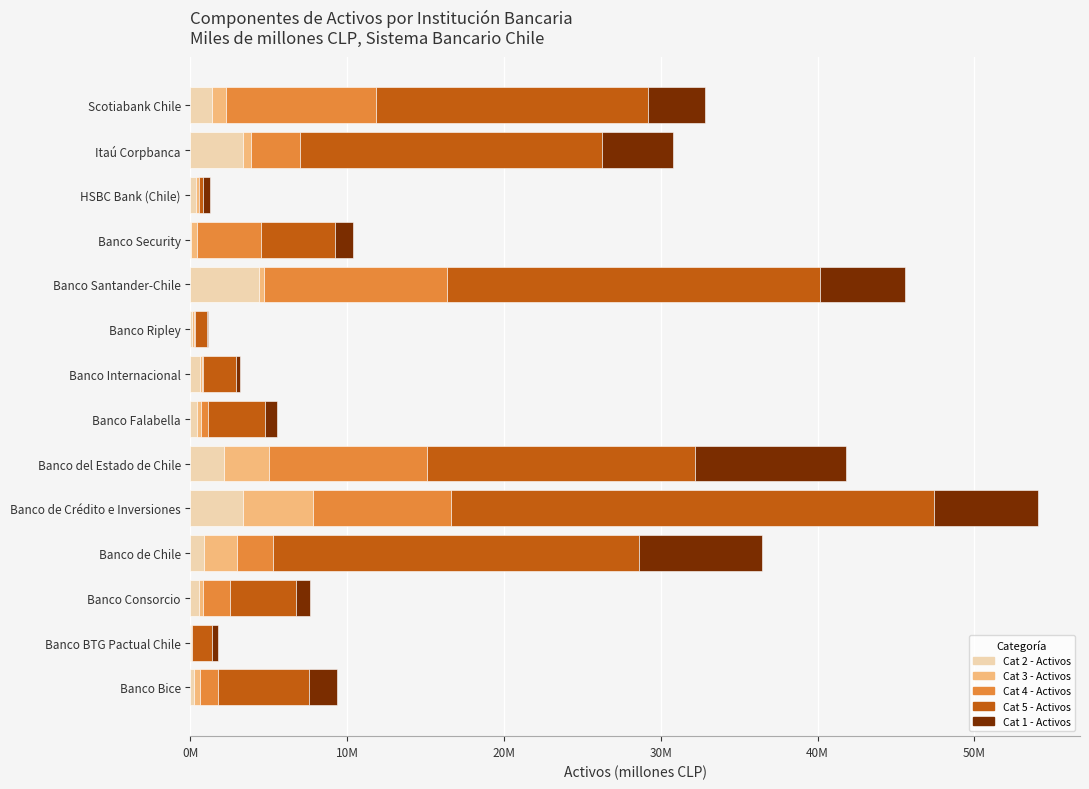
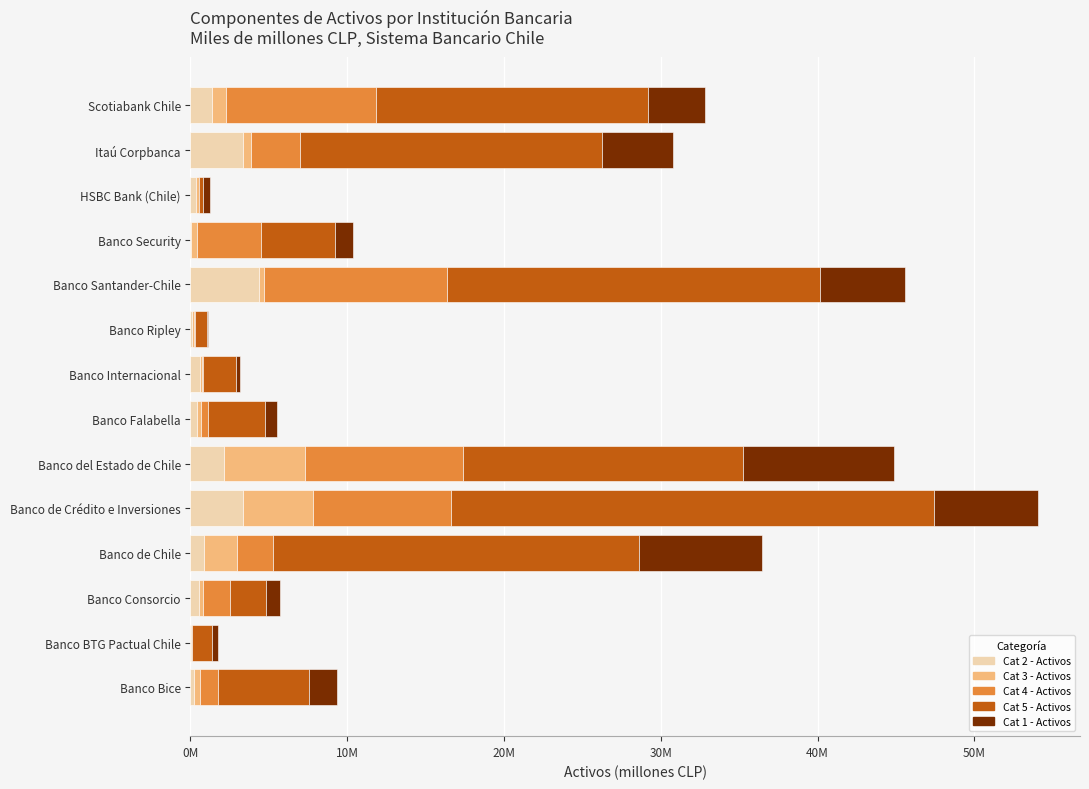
  {
    "Cat 2 - Activos": {
      "Scotiabank Chile": 1400000,
      "Itaú Corpbanca": 3400000,
      "HSBC Bank (Chile)": 400000,
      "Banco Santander-Chile": 4400000,
      "Banco Internacional": 600000,
      "Banco Falabella": 400000,
      "Banco del Estado de Chile": 2100000,
      "Banco de Crédito e Inversiones": 3400000,
      "Banco de Chile": 900000,
      "Banco Consorcio": 500000,
      "Banco Bice": 200000
    },
    "Cat 3 - Activos": {
      "Scotiabank Chile": 900000,
      "Itaú Corpbanca": 500000,
      "HSBC Bank (Chile)": 200000,
      "Banco Security": 400000,
      "Banco Santander-Chile": 300000,
      "Banco Internacional": 200000,
      "Banco Falabella": 300000,
-     "Banco del Estado de Chile": 2900000,
+     "Banco del Estado de Chile": 5200000,
      "Banco de Crédito e Inversiones": 4400000,
      "Banco de Chile": 2100000,
      "Banco Consorcio": 300000,
      "Banco Bice": 300000
    },
    "Cat 4 - Activos": {
      "Scotiabank Chile": 9500000,
      "Itaú Corpbanca": 3200000,
      "HSBC Bank (Chile)": 0,
      "Banco Security": 4100000,
      "Banco Santander-Chile": 11700000,
      "Banco Falabella": 500000,
      "Banco del Estado de Chile": 10100000,
      "Banco de Crédito e Inversiones": 8800000,
      "Banco de Chile": 2300000,
      "Banco Consorcio": 1800000,
      "Banco BTG Pactual Chile": 0,
      "Banco Bice": 1200000
    },
    "Cat 5 - Activos": {
      "Scotiabank Chile": 17400000,
      "Itaú Corpbanca": 19200000,
      "HSBC Bank (Chile)": 300000,
      "Banco Security": 4700000,
      "Banco Santander-Chile": 23800000,
      "Banco Ripley": 800000,
      "Banco Internacional": 2100000,
      "Banco Falabella": 3600000,
-     "Banco del Estado de Chile": 17100000,
+     "Banco del Estado de Chile": 17900000,
      "Banco de Crédito e Inversiones": 30800000,
      "Banco de Chile": 23300000,
-     "Banco Consorcio": 4200000,
+     "Banco Consorcio": 2300000,
      "Banco BTG Pactual Chile": 1300000,
      "Banco Bice": 5800000
    },
    "Cat 1 - Activos": {
      "Scotiabank Chile": 3600000,
      "Itaú Corpbanca": 4600000,
      "HSBC Bank (Chile)": 400000,
      "Banco Security": 1200000,
      "Banco Santander-Chile": 5400000,
      "Banco Internacional": 200000,
      "Banco Falabella": 800000,
      "Banco del Estado de Chile": 9600000,
      "Banco de Crédito e Inversiones": 6600000,
      "Banco de Chile": 7800000,
      "Banco Consorcio": 900000,
      "Banco BTG Pactual Chile": 400000,
      "Banco Bice": 1800000
    }
  }
